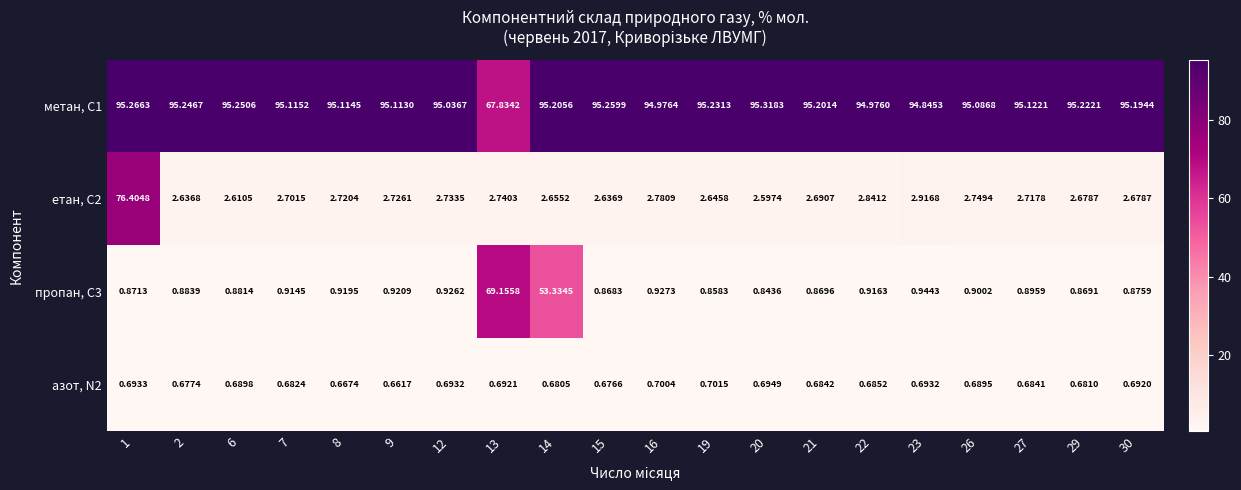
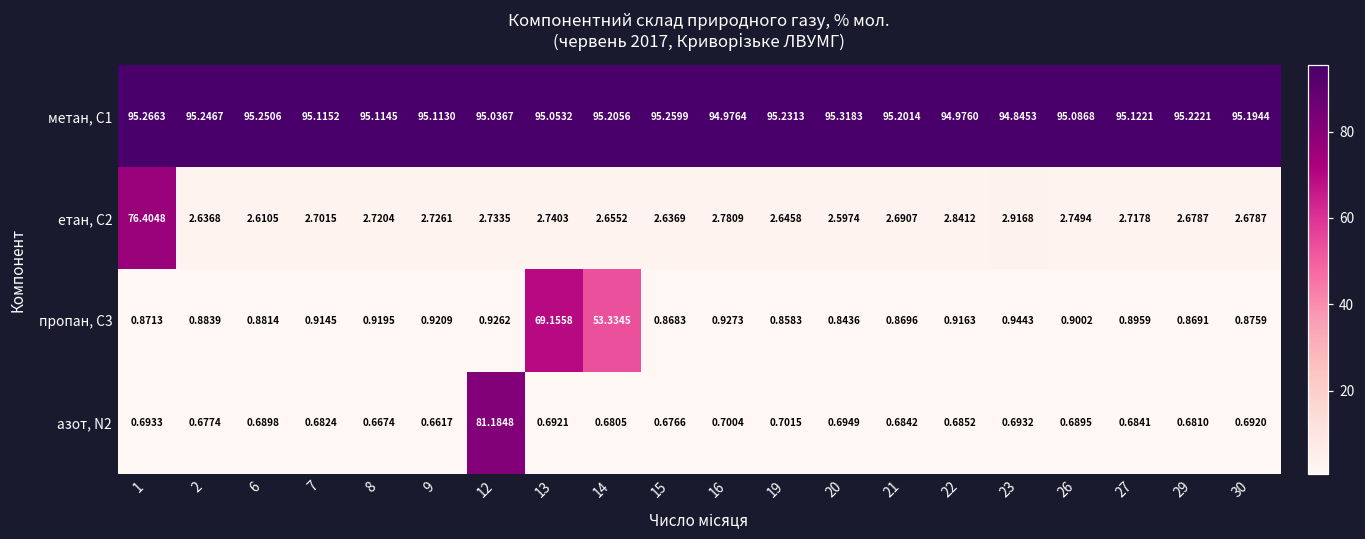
  {
    "метан, С1": {
      "1": 95.2663,
      "2": 95.2467,
      "6": 95.2506,
      "7": 95.1152,
      "8": 95.1145,
      "9": 95.1130,
      "12": 95.0367,
-     "13": 67.8342,
+     "13": 95.0532,
      "14": 95.2056,
      "15": 95.2599,
      "16": 94.9764,
      "19": 95.2313,
      "20": 95.3183,
      "21": 95.2014,
      "22": 94.9760,
      "23": 94.8453,
      "26": 95.0868,
      "27": 95.1221,
      "29": 95.2221,
      "30": 95.1944
    },
    "етан, С2": {
      "1": 76.4048,
      "2": 2.6368,
      "6": 2.6105,
      "7": 2.7015,
      "8": 2.7204,
      "9": 2.7261,
      "12": 2.7335,
      "13": 2.7403,
      "14": 2.6552,
      "15": 2.6369,
      "16": 2.7809,
      "19": 2.6458,
      "20": 2.5974,
      "21": 2.6907,
      "22": 2.8412,
      "23": 2.9168,
      "26": 2.7494,
      "27": 2.7178,
      "29": 2.6787,
      "30": 2.6787
    },
    "пропан, С3": {
      "1": 0.8713,
      "2": 0.8839,
      "6": 0.8814,
      "7": 0.9145,
      "8": 0.9195,
      "9": 0.9209,
      "12": 0.9262,
      "13": 69.1558,
      "14": 53.3345,
      "15": 0.8683,
      "16": 0.9273,
      "19": 0.8583,
      "20": 0.8436,
      "21": 0.8696,
      "22": 0.9163,
      "23": 0.9443,
      "26": 0.9002,
      "27": 0.8959,
      "29": 0.8691,
      "30": 0.8759
    },
    "азот, N2": {
      "1": 0.6933,
      "2": 0.6774,
      "6": 0.6898,
      "7": 0.6824,
      "8": 0.6674,
      "9": 0.6617,
-     "12": 0.6932,
+     "12": 81.1848,
      "13": 0.6921,
      "14": 0.6805,
      "15": 0.6766,
      "16": 0.7004,
      "19": 0.7015,
      "20": 0.6949,
      "21": 0.6842,
      "22": 0.6852,
      "23": 0.6932,
      "26": 0.6895,
      "27": 0.6841,
      "29": 0.6810,
      "30": 0.6920
    }
  }
